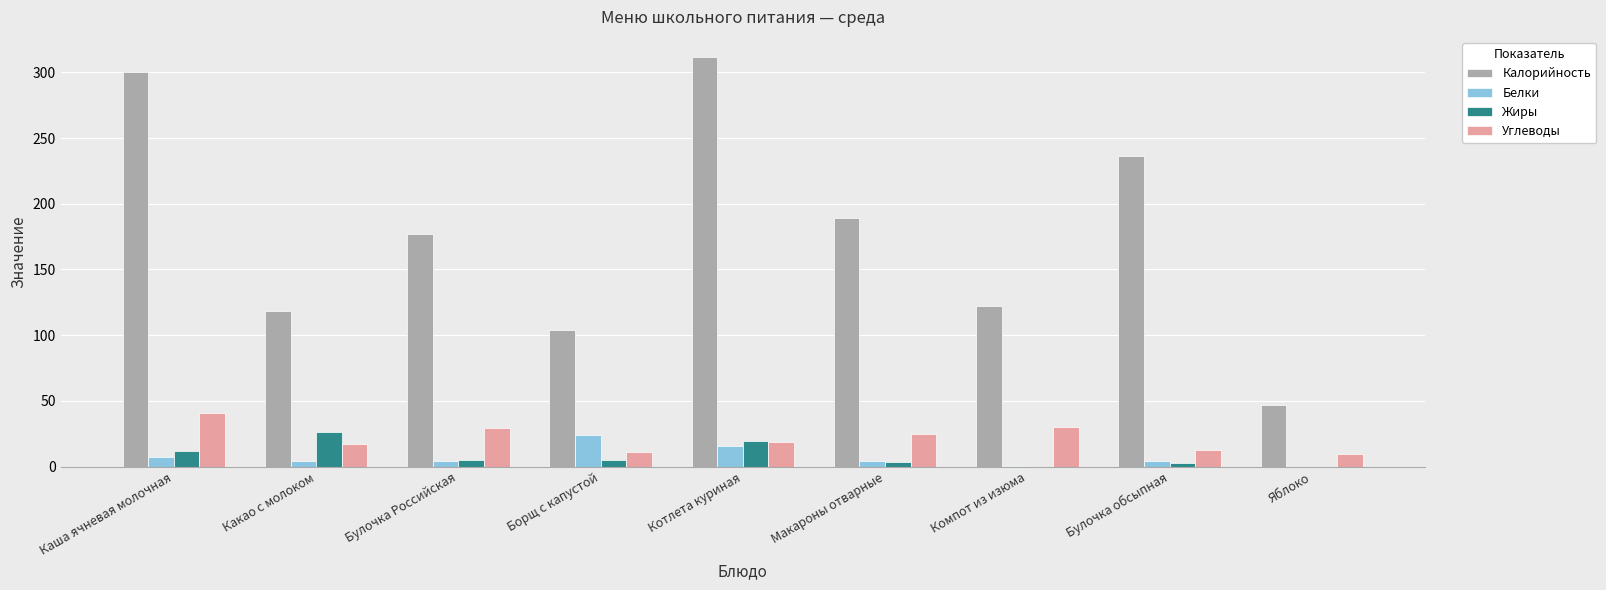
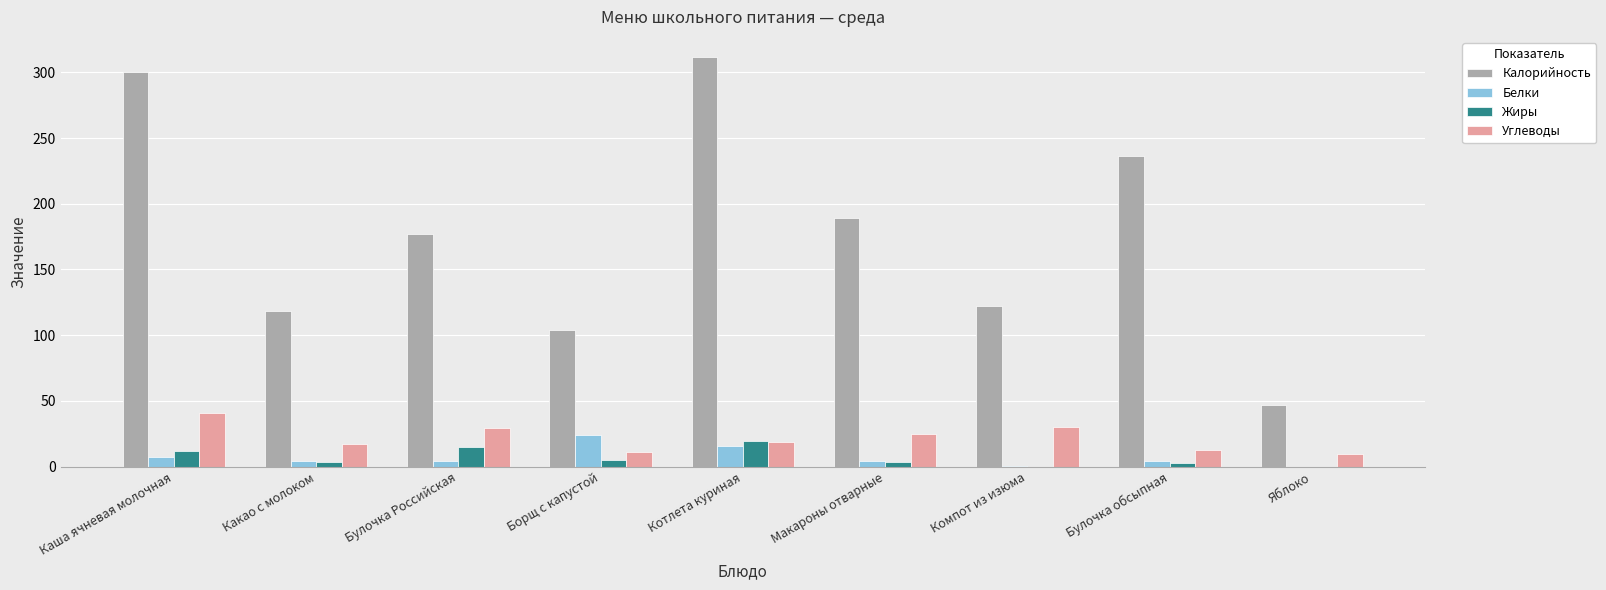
  {
    "Калорийность": {
      "Каша ячневая молочная": 300,
      "Какао с молоком": 119,
      "Булочка Российская": 177,
      "Борщ с капустой": 104,
      "Котлета куриная": 311,
      "Макароны отварные": 189,
      "Компот из изюма": 122,
      "Булочка обсыпная": 236,
      "Яблоко": 47
    },
    "Белки": {
      "Каша ячневая молочная": 8,
      "Какао с молоком": 4,
      "Булочка Российская": 4,
      "Борщ с капустой": 24,
      "Котлета куриная": 16,
      "Макароны отварные": 5,
      "Булочка обсыпная": 4
    },
    "Жиры": {
      "Каша ячневая молочная": 12,
-     "Какао с молоком": 27,
-     "Булочка Российская": 5,
+     "Какао с молоком": 4,
+     "Булочка Российская": 15,
      "Борщ с капустой": 5,
      "Котлета куриная": 19,
      "Макароны отварные": 4,
      "Булочка обсыпная": 3
    },
    "Углеводы": {
      "Каша ячневая молочная": 41,
      "Какао с молоком": 18,
      "Булочка Российская": 29,
      "Борщ с капустой": 11,
      "Котлета куриная": 19,
      "Макароны отварные": 25,
      "Компот из изюма": 30,
      "Булочка обсыпная": 13,
      "Яблоко": 10
    }
  }
